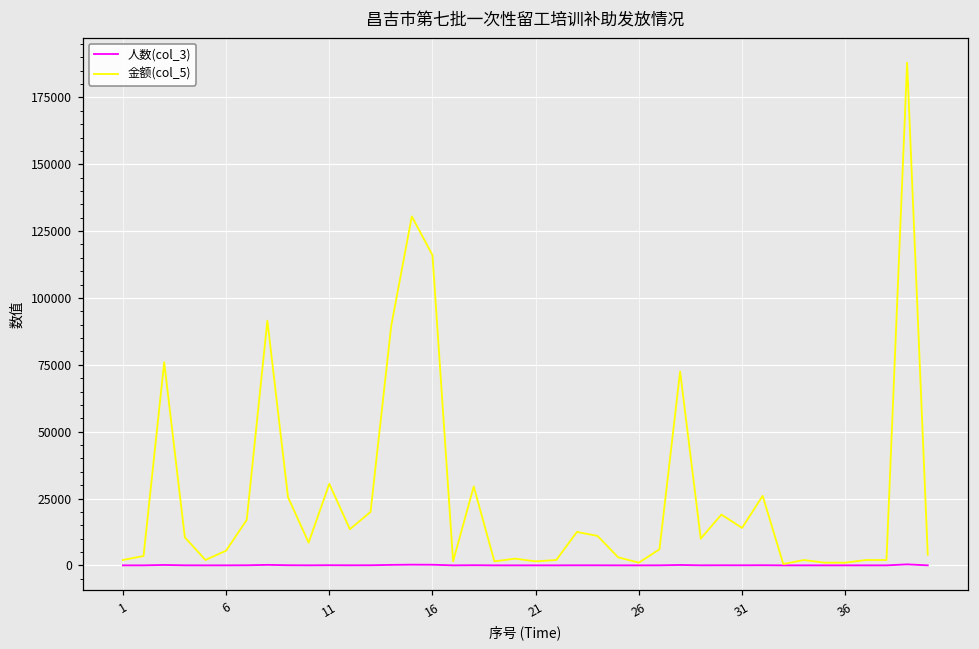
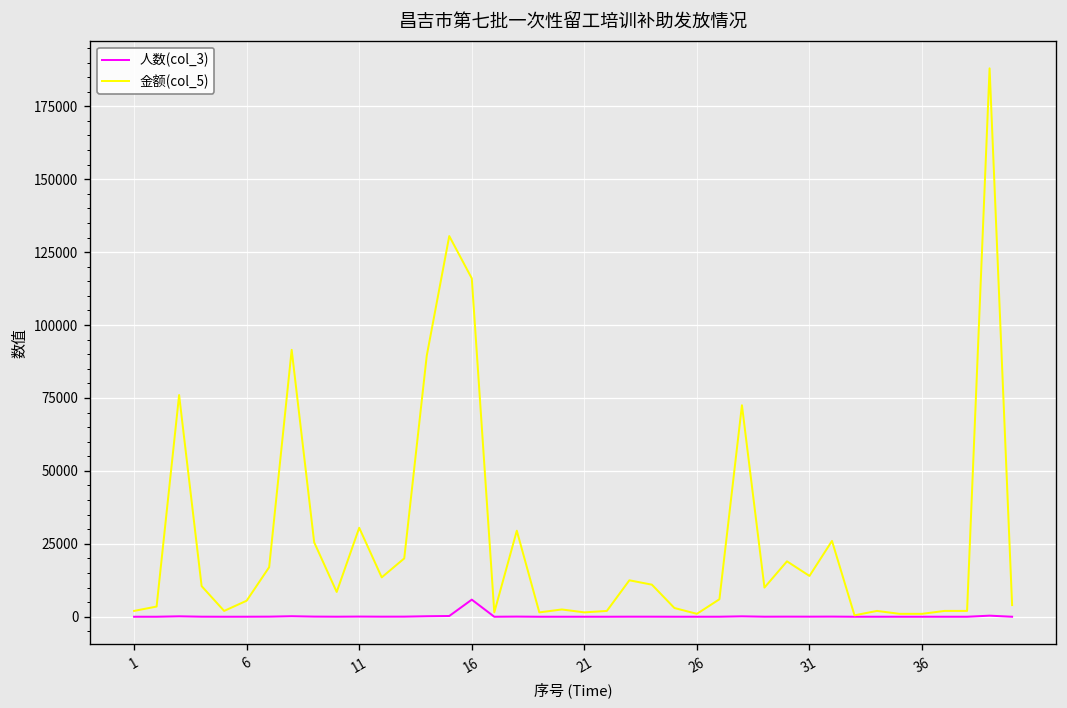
  {
    "人数(col_3)": {
      "1": 0,
      "6": 0,
      "11": 0,
-     "16": 0,
+     "16": 6000,
      "21": 0,
      "31": 0
    },
    "金额(col_5)": {
      "1": 2000,
      "6": 6000,
      "11": 31000,
      "16": 116000,
      "21": 2000,
      "31": 14000
    }
  }
